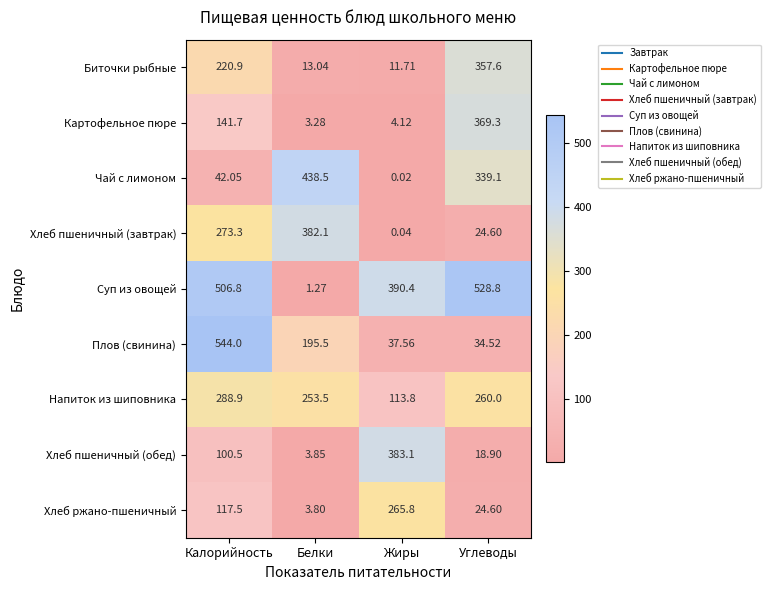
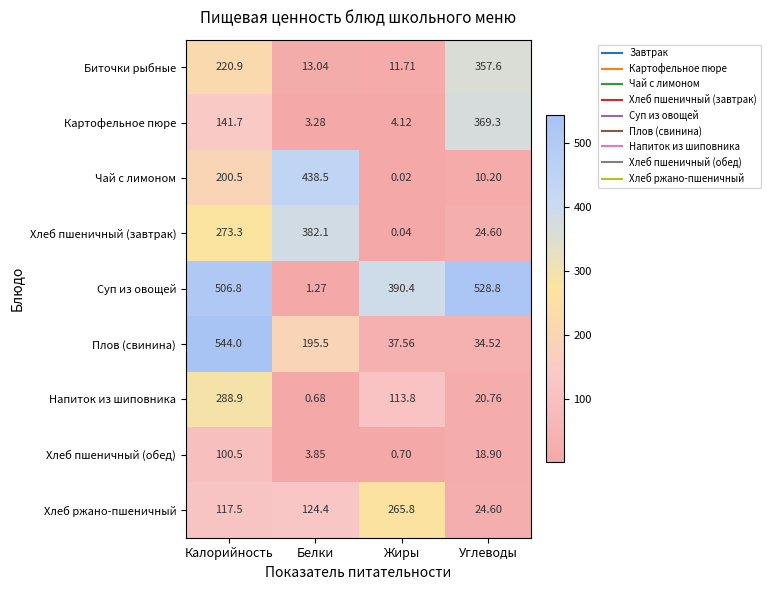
  {
    "Биточки рыбные": {
      "Калорийность": 220.9,
      "Белки": 13.04,
      "Жиры": 11.71,
      "Углеводы": 357.6
    },
    "Картофельное пюре": {
      "Калорийность": 141.7,
      "Белки": 3.28,
      "Жиры": 4.12,
      "Углеводы": 369.3
    },
    "Чай с лимоном": {
-     "Калорийность": 42.05,
+     "Калорийность": 200.5,
      "Белки": 438.5,
      "Жиры": 0.02,
-     "Углеводы": 339.1
+     "Углеводы": 10.20
    },
    "Хлеб пшеничный (завтрак)": {
      "Калорийность": 273.3,
      "Белки": 382.1,
      "Жиры": 0.04,
      "Углеводы": 24.60
    },
    "Суп из овощей": {
      "Калорийность": 506.8,
      "Белки": 1.27,
      "Жиры": 390.4,
      "Углеводы": 528.8
    },
    "Плов (свинина)": {
      "Калорийность": 544.0,
      "Белки": 195.5,
      "Жиры": 37.56,
      "Углеводы": 34.52
    },
    "Напиток из шиповника": {
      "Калорийность": 288.9,
-     "Белки": 253.5,
+     "Белки": 0.68,
      "Жиры": 113.8,
-     "Углеводы": 260.0
+     "Углеводы": 20.76
    },
    "Хлеб пшеничный (обед)": {
      "Калорийность": 100.5,
      "Белки": 3.85,
-     "Жиры": 383.1,
+     "Жиры": 0.70,
      "Углеводы": 18.90
    },
    "Хлеб ржано-пшеничный": {
      "Калорийность": 117.5,
-     "Белки": 3.80,
+     "Белки": 124.4,
      "Жиры": 265.8,
      "Углеводы": 24.60
    }
  }
